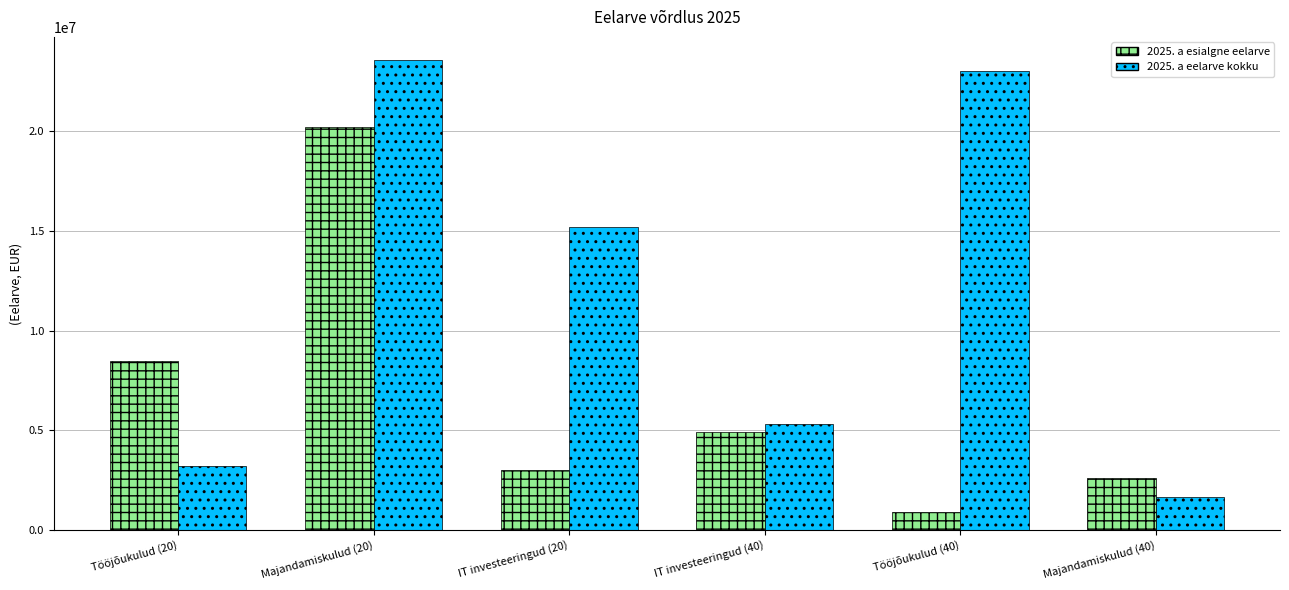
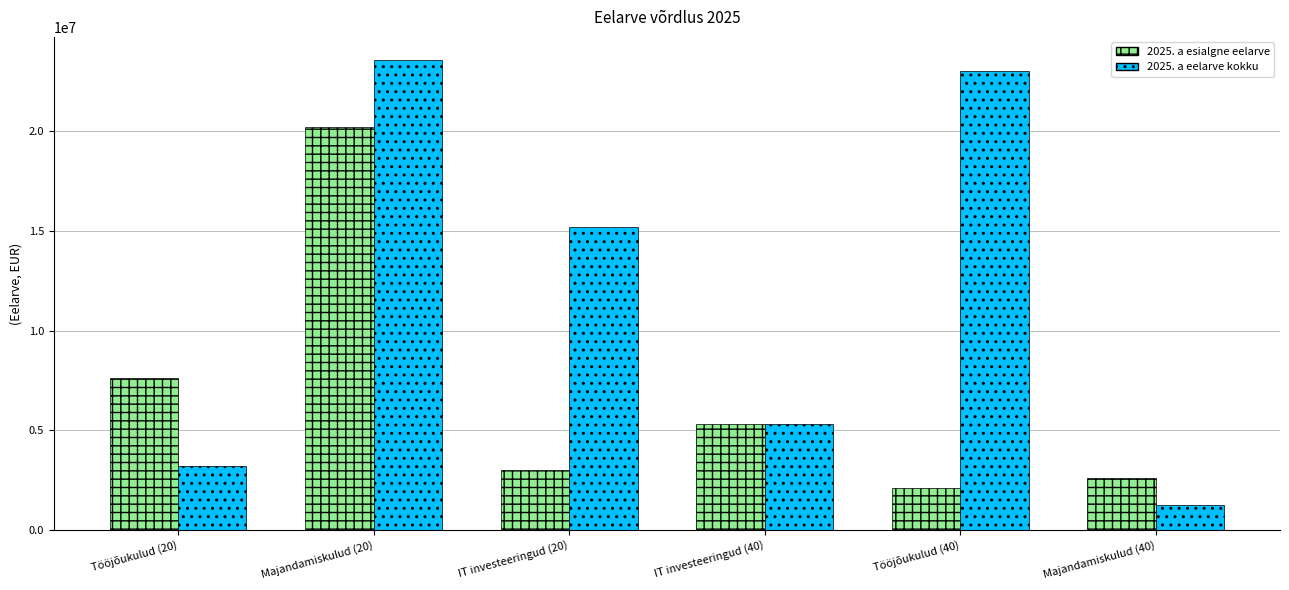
  {
    "2025. a esialgne eelarve": {
-     "Tööjõukulud (20)": 8500000,
+     "Tööjõukulud (20)": 7600000,
      "Majandamiskulud (20)": 20200000,
      "IT investeeringud (20)": 3000000,
-     "IT investeeringud (40)": 4900000,
-     "Tööjõukulud (40)": 900000,
+     "IT investeeringud (40)": 5300000,
+     "Tööjõukulud (40)": 2100000,
      "Majandamiskulud (40)": 2600000
    },
    "2025. a eelarve kokku": {
      "Tööjõukulud (20)": 3200000,
      "Majandamiskulud (20)": 23600000,
      "IT investeeringud (20)": 15200000,
      "IT investeeringud (40)": 5300000,
      "Tööjõukulud (40)": 23000000,
-     "Majandamiskulud (40)": 1700000
+     "Majandamiskulud (40)": 1200000
    }
  }
